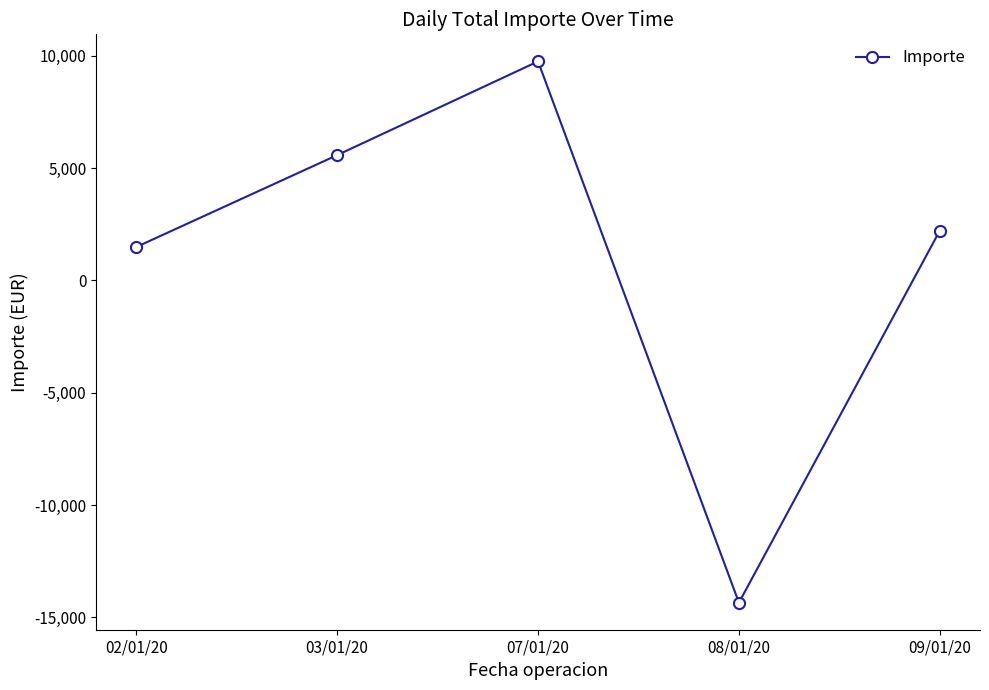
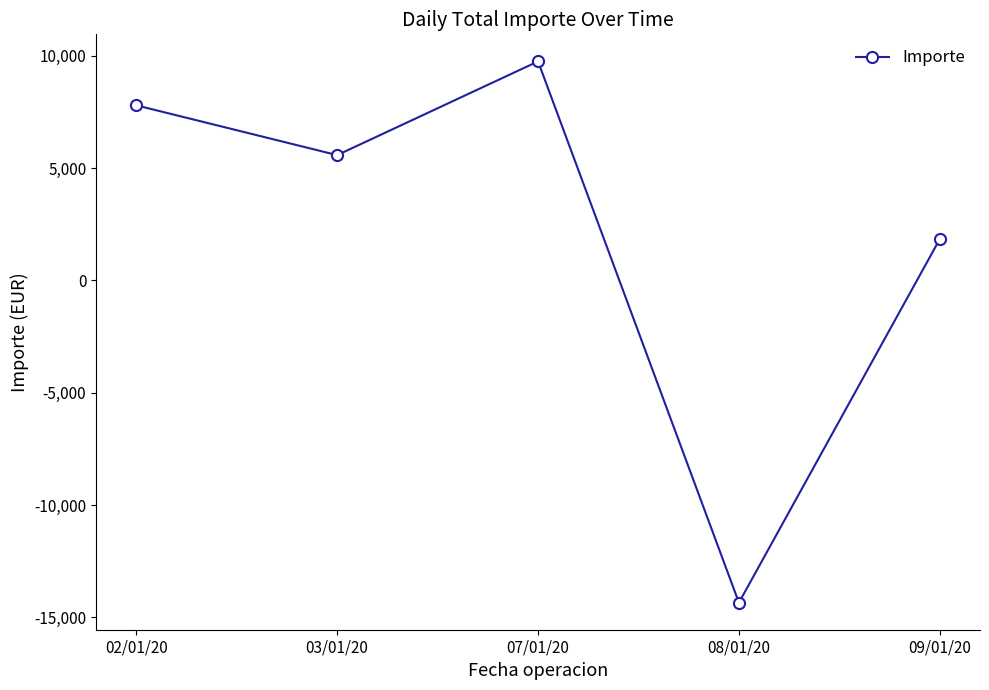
  {
-   "02/01/20": "1,500",
+   "02/01/20": "7,800",
    "03/01/20": "5,600",
    "07/01/20": "9,800",
    "08/01/20": "-14,300",
-   "09/01/20": "2,200"
+   "09/01/20": "1,800"
  }
